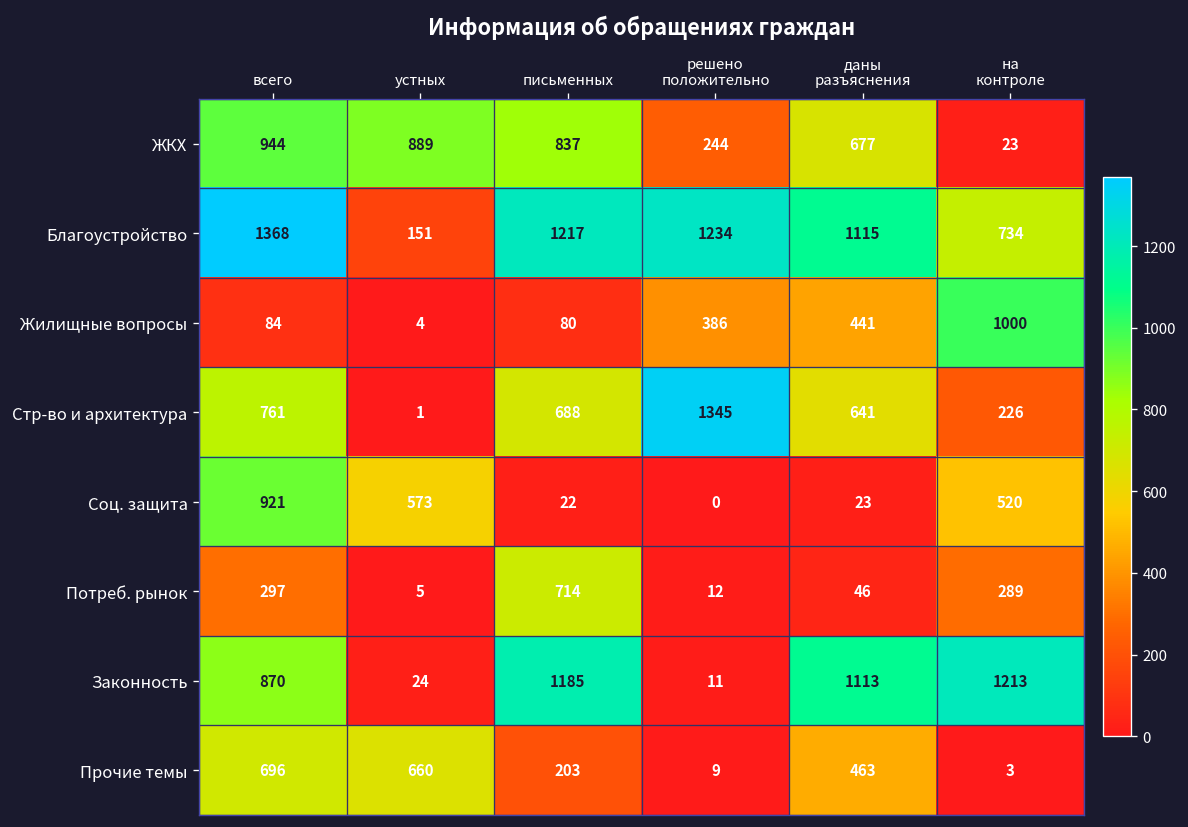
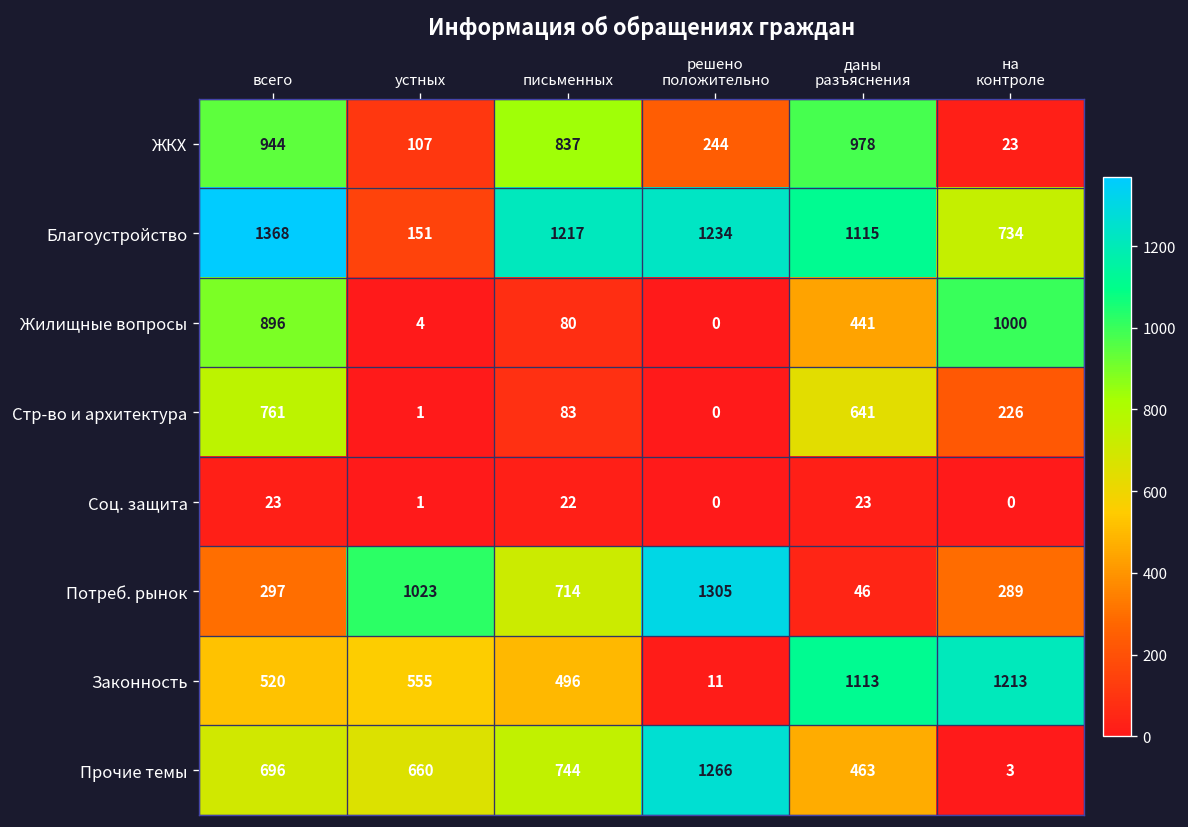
  {
    "ЖКХ": {
      "всего": 944,
-     "устных": 889,
+     "устных": 107,
      "письменных": 837,
      "решено положительно": 244,
-     "даны разъяснения": 677,
+     "даны разъяснения": 978,
      "на контроле": 23
    },
    "Благоустройство": {
      "всего": 1368,
      "устных": 151,
      "письменных": 1217,
      "решено положительно": 1234,
      "даны разъяснения": 1115,
      "на контроле": 734
    },
    "Жилищные вопросы": {
-     "всего": 84,
+     "всего": 896,
      "устных": 4,
      "письменных": 80,
-     "решено положительно": 386,
+     "решено положительно": 0,
      "даны разъяснения": 441,
      "на контроле": 1000
    },
    "Стр-во и архитектура": {
      "всего": 761,
      "устных": 1,
-     "письменных": 688,
-     "решено положительно": 1345,
+     "письменных": 83,
+     "решено положительно": 0,
      "даны разъяснения": 641,
      "на контроле": 226
    },
    "Соц. защита": {
-     "всего": 921,
-     "устных": 573,
+     "всего": 23,
+     "устных": 1,
      "письменных": 22,
      "решено положительно": 0,
      "даны разъяснения": 23,
-     "на контроле": 520
+     "на контроле": 0
    },
    "Потреб. рынок": {
      "всего": 297,
-     "устных": 5,
+     "устных": 1023,
      "письменных": 714,
-     "решено положительно": 12,
+     "решено положительно": 1305,
      "даны разъяснения": 46,
      "на контроле": 289
    },
    "Законность": {
-     "всего": 870,
-     "устных": 24,
-     "письменных": 1185,
+     "всего": 520,
+     "устных": 555,
+     "письменных": 496,
      "решено положительно": 11,
      "даны разъяснения": 1113,
      "на контроле": 1213
    },
    "Прочие темы": {
      "всего": 696,
      "устных": 660,
-     "письменных": 203,
-     "решено положительно": 9,
+     "письменных": 744,
+     "решено положительно": 1266,
      "даны разъяснения": 463,
      "на контроле": 3
    }
  }
